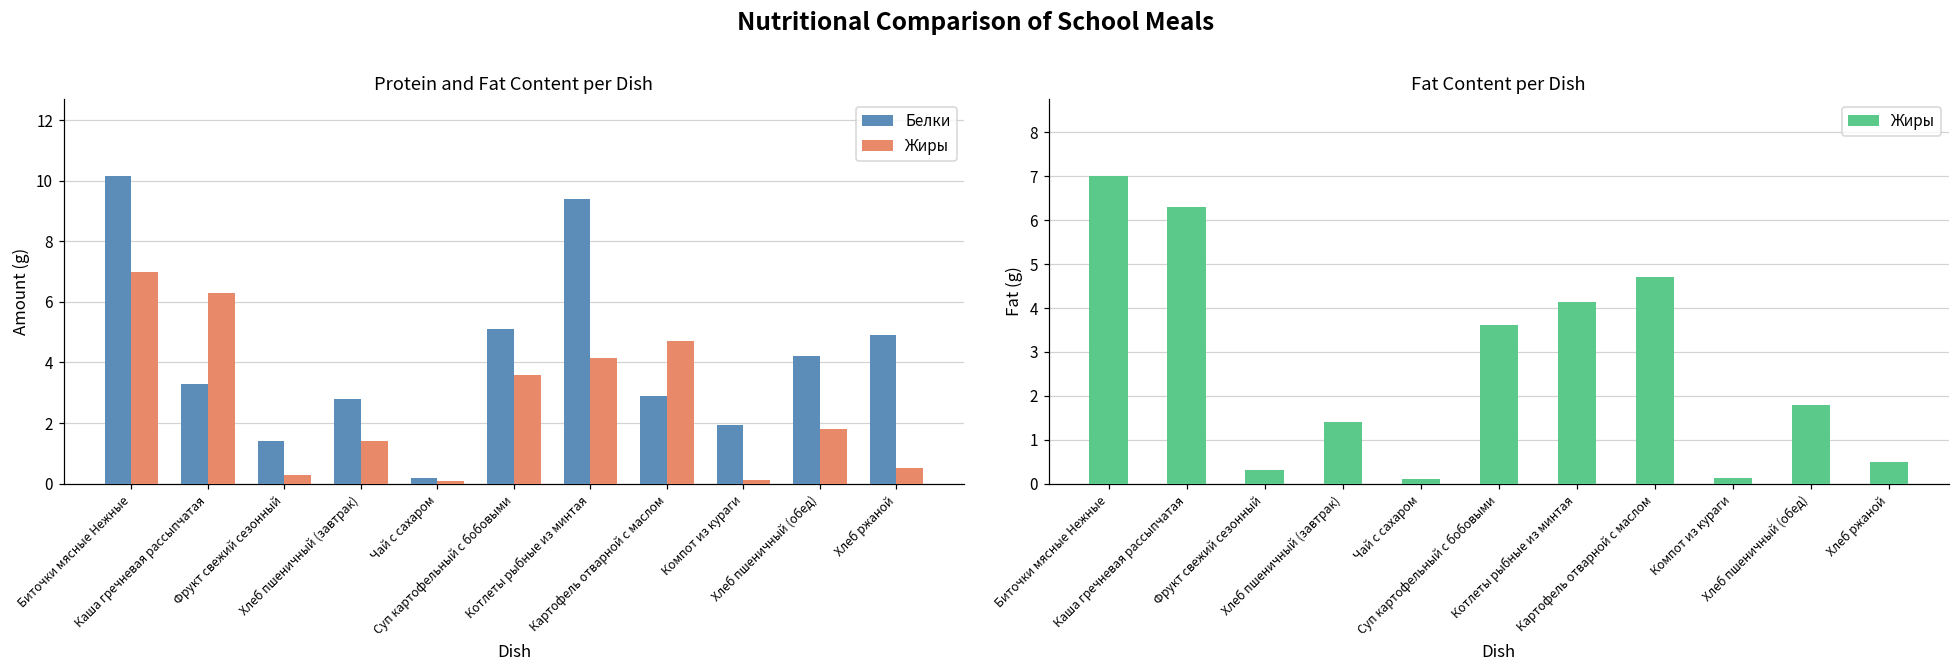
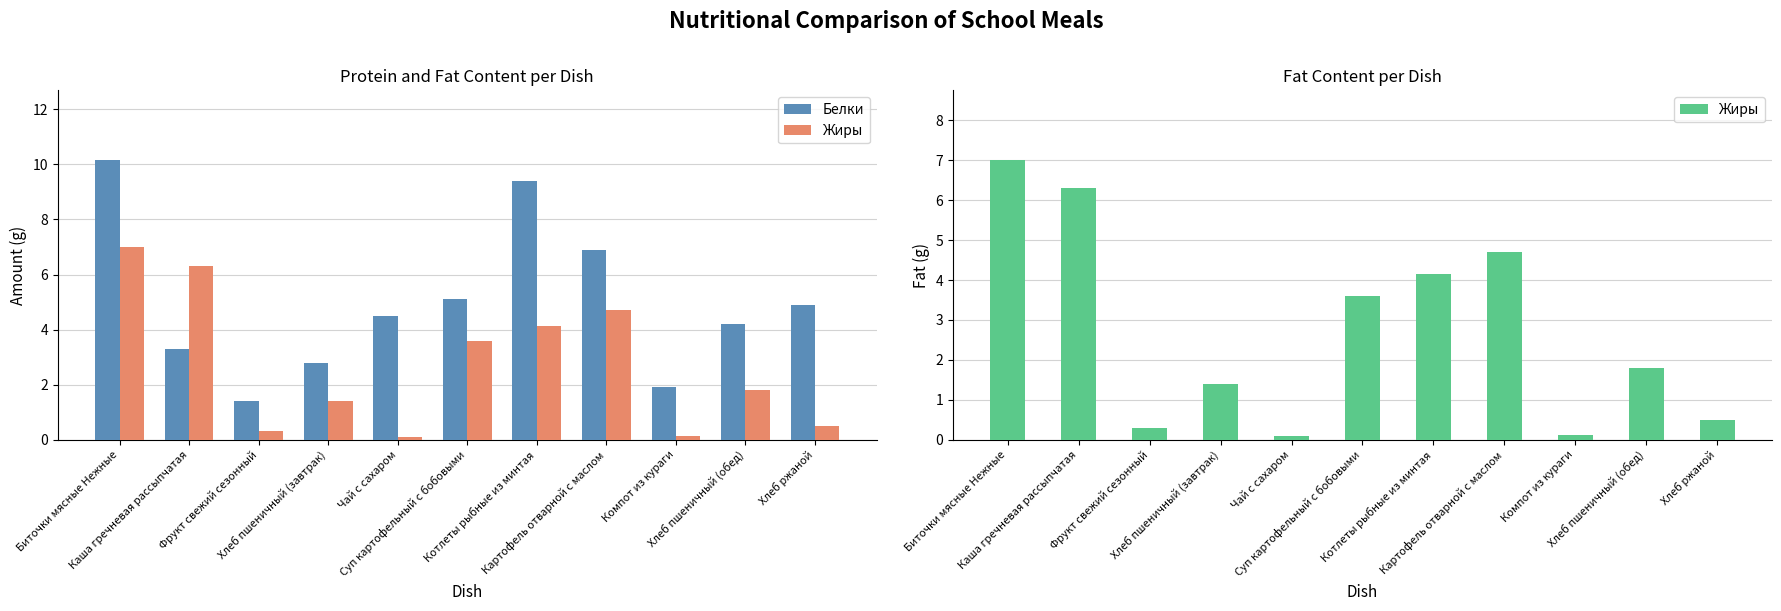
  {
    "Protein and Fat Content per Dish": {
      "Белки": {
        "Биточки мясные Нежные": 10.2,
        "Каша гречневая рассыпчатая": 3.3,
        "Фрукт свежий сезонный": 1.4,
        "Хлеб пшеничный (завтрак)": 2.8,
-       "Чай с сахаром": 0.2,
+       "Чай с сахаром": 4.5,
        "Суп картофельный с бобовыми": 5.1,
        "Котлеты рыбные из минтая": 9.4,
-       "Картофель отварной с маслом": 2.9,
+       "Картофель отварной с маслом": 6.9,
        "Компот из кураги": 1.9,
        "Хлеб пшеничный (обед)": 4.2,
        "Хлеб ржаной": 4.9
      }
    },
    "Fat Content per Dish": {
      "Биточки мясные Нежные": 7.0,
      "Каша гречневая рассыпчатая": 6.3,
      "Фрукт свежий сезонный": 0.3,
      "Хлеб пшеничный (завтрак)": 1.4,
      "Чай с сахаром": 0.1,
      "Суп картофельный с бобовыми": 3.6,
      "Котлеты рыбные из минтая": 4.1,
      "Картофель отварной с маслом": 4.7,
      "Компот из кураги": 0.1,
      "Хлеб пшеничный (обед)": 1.8,
      "Хлеб ржаной": 0.5
    }
  }
